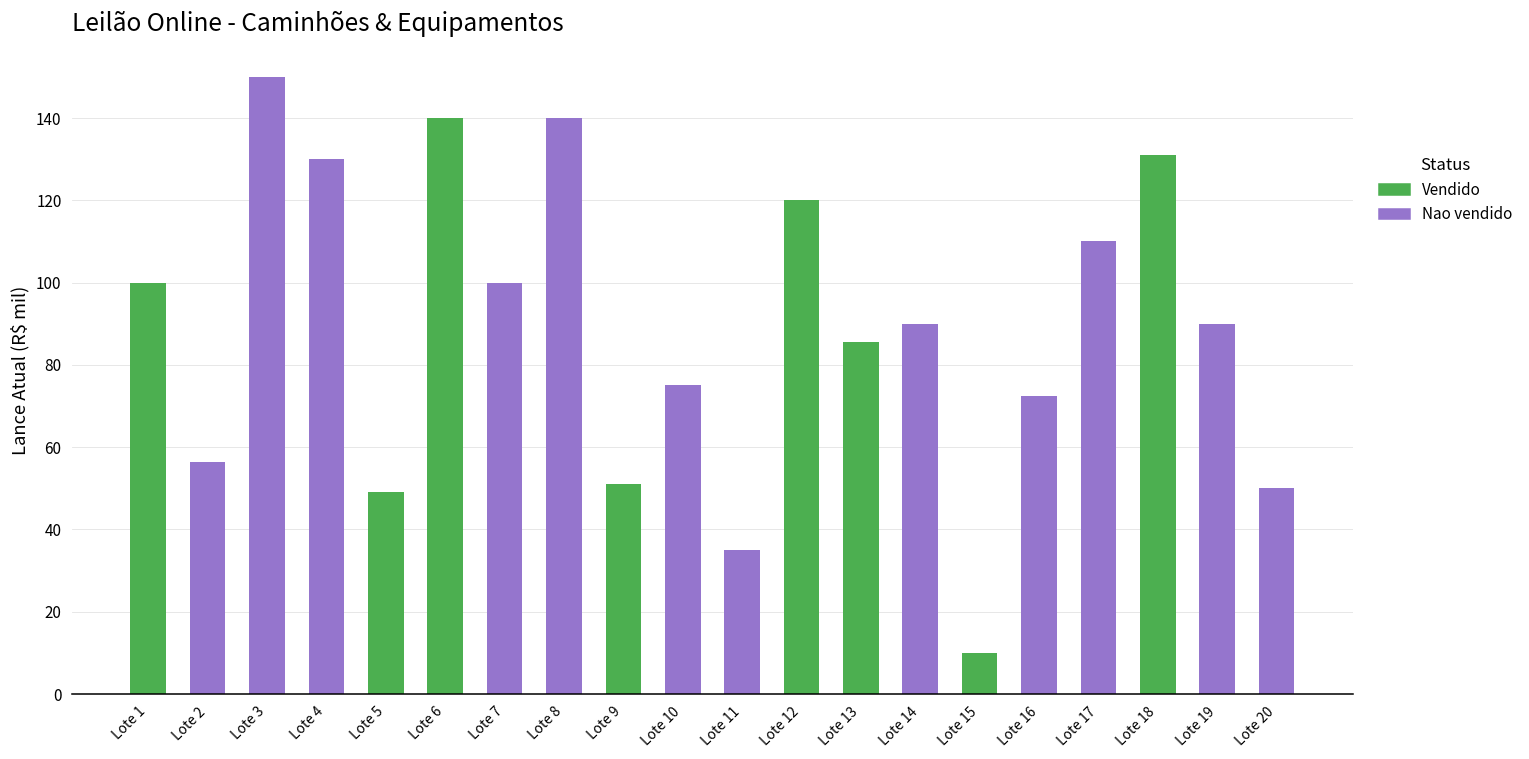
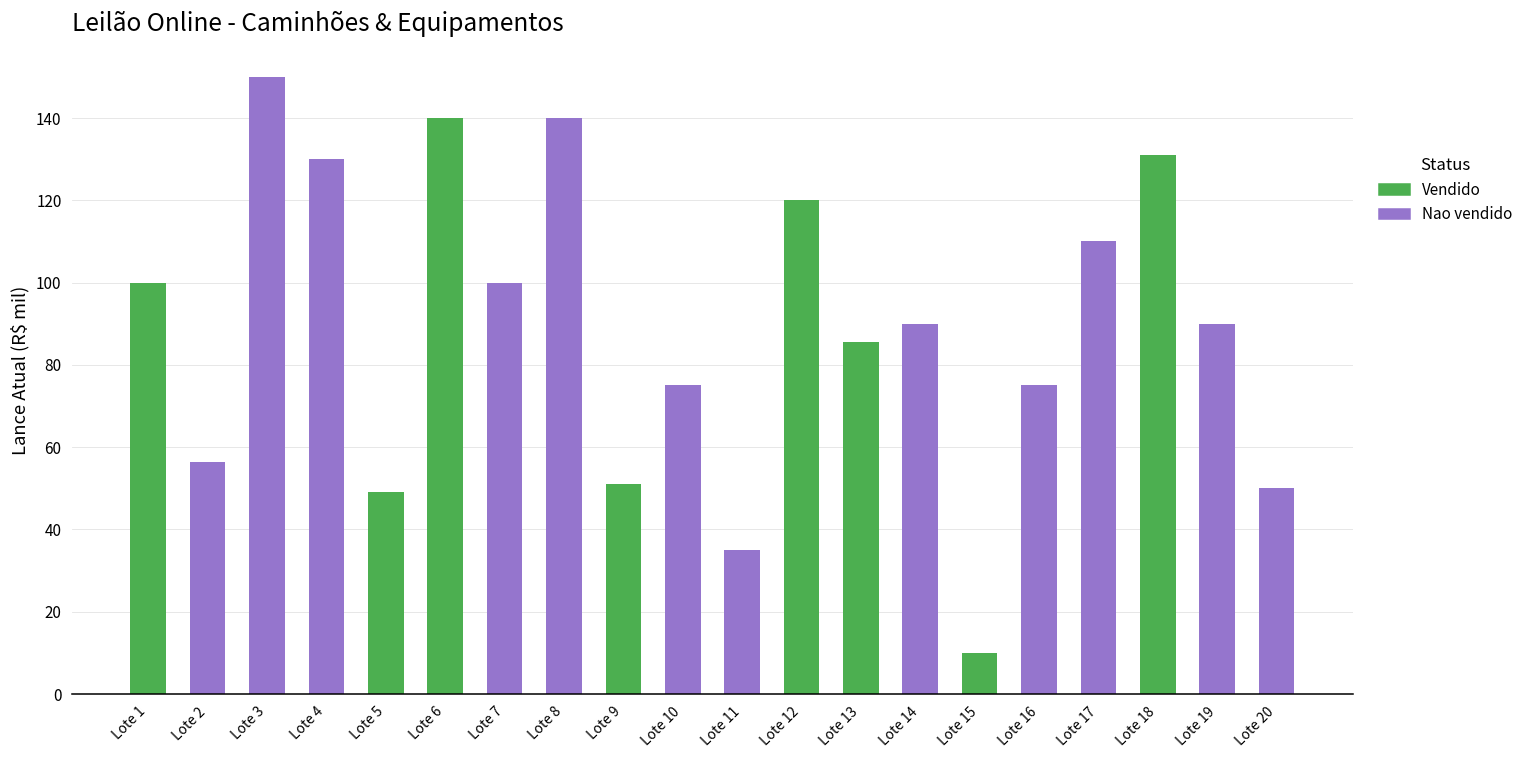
  {
    "Vendido": {
      "Lote 1": 100,
      "Lote 2": 0,
      "Lote 3": 0,
      "Lote 4": 0,
      "Lote 5": 49,
      "Lote 6": 140,
      "Lote 7": 0,
      "Lote 8": 0,
      "Lote 9": 51,
      "Lote 10": 0,
      "Lote 11": 0,
      "Lote 12": 120,
      "Lote 13": 86,
      "Lote 14": 0,
      "Lote 15": 10,
      "Lote 16": 0,
      "Lote 17": 0,
      "Lote 18": 131,
      "Lote 19": 0,
      "Lote 20": 0
    },
    "Nao vendido": {
      "Lote 1": 0,
      "Lote 2": 56,
      "Lote 3": 150,
      "Lote 4": 130,
      "Lote 5": 0,
      "Lote 6": 0,
      "Lote 7": 100,
      "Lote 8": 140,
      "Lote 9": 0,
      "Lote 10": 75,
      "Lote 11": 35,
      "Lote 12": 0,
      "Lote 13": 0,
      "Lote 14": 90,
      "Lote 15": 0,
-     "Lote 16": 72,
+     "Lote 16": 75,
      "Lote 17": 110,
      "Lote 18": 0,
      "Lote 19": 90,
      "Lote 20": 50
    }
  }
